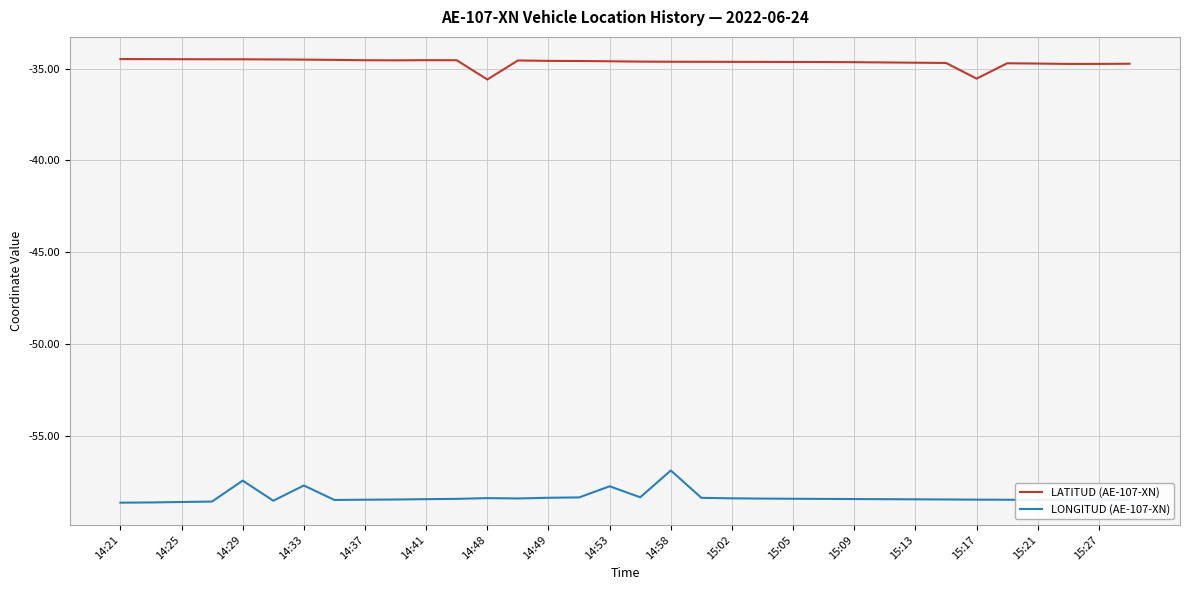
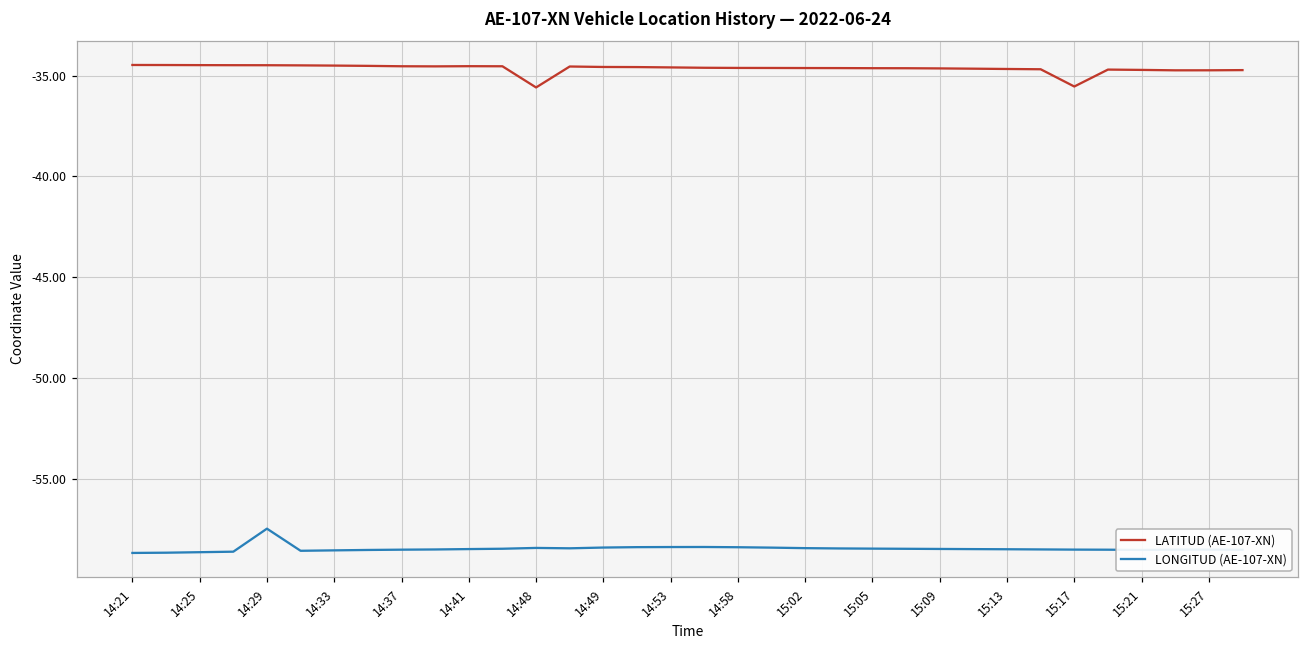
  {
    "LATITUD (AE-107-XN)": {
      "14:21": -34.5,
      "14:25": -34.5,
      "14:29": -34.5,
      "14:33": -34.5,
      "14:37": -34.5,
      "14:41": -34.5,
      "14:48": -35.6,
      "14:53": -34.6,
      "14:58": -34.6,
      "15:02": -34.6,
      "15:05": -34.6,
      "15:09": -34.6,
      "15:13": -34.7,
      "15:17": -35.5,
      "15:21": -34.7
    },
    "LONGITUD (AE-107-XN)": {
      "14:21": -58.7,
      "14:25": -58.6,
      "14:29": -57.5,
-     "14:33": -57.7,
+     "14:33": -58.5,
      "14:37": -58.5,
      "14:41": -58.5,
      "14:48": -58.4,
-     "14:53": -57.8,
-     "14:58": -56.9,
+     "14:53": -58.4,
+     "14:58": -58.4,
      "15:02": -58.4,
      "15:05": -58.4,
      "15:09": -58.5,
      "15:13": -58.5,
      "15:17": -58.5
    }
  }
